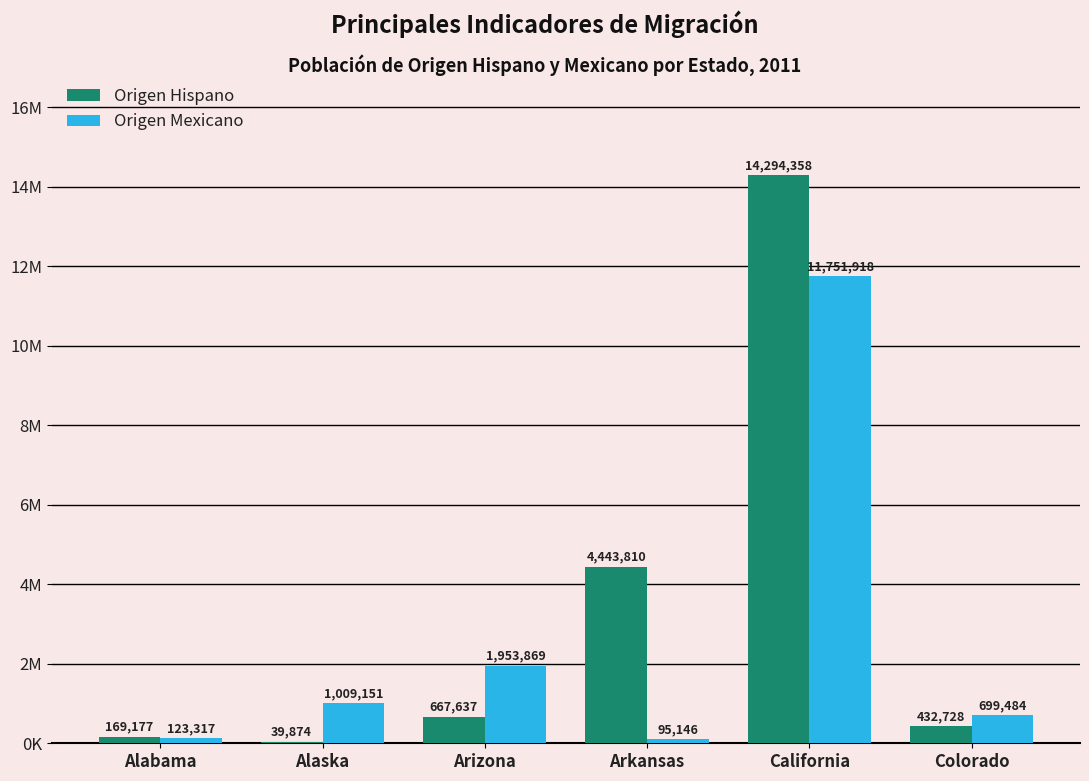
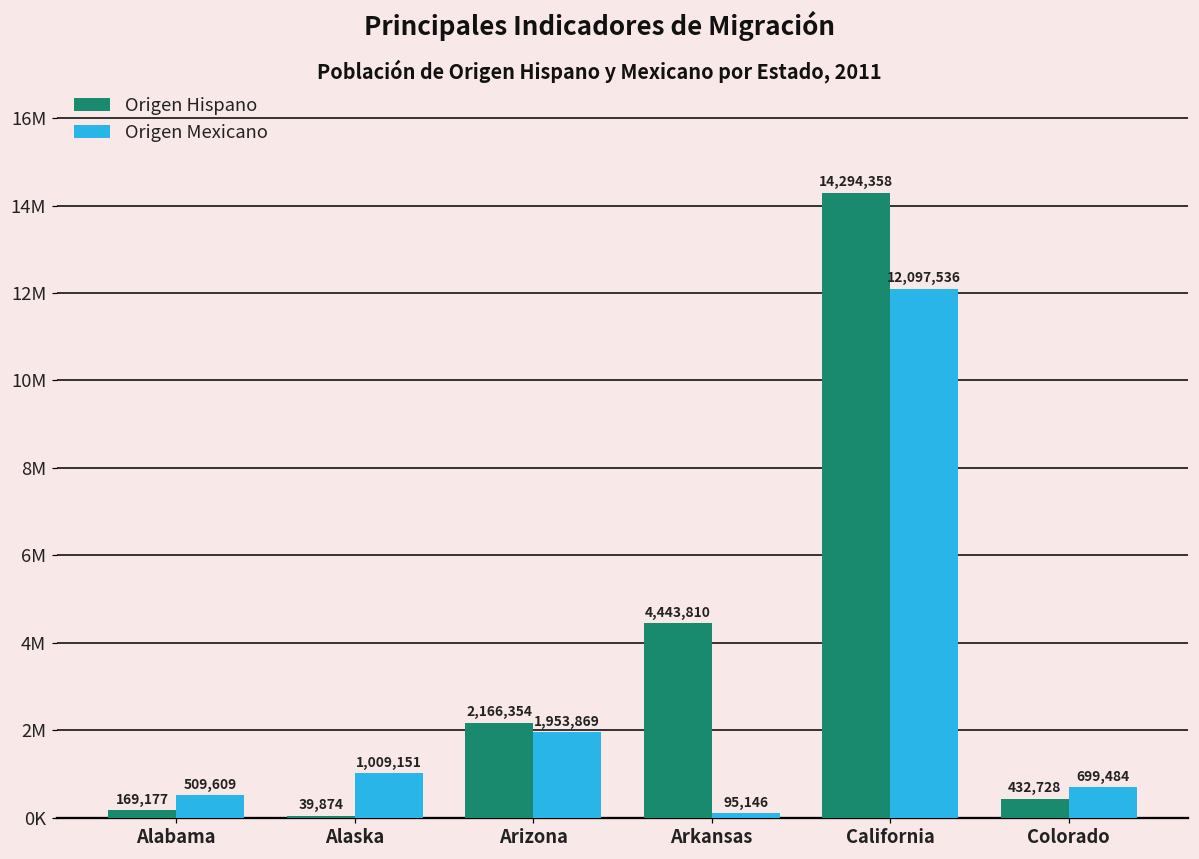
  {
    "Origen Hispano": {
      "Alabama": "169,177",
      "Alaska": "39,874",
-     "Arizona": "667,637",
+     "Arizona": "2,166,354",
      "Arkansas": "4,443,810",
      "California": "14,294,358",
      "Colorado": "432,728"
    },
    "Origen Mexicano": {
-     "Alabama": "123,317",
+     "Alabama": "509,609",
      "Alaska": "1,009,151",
      "Arizona": "1,953,869",
      "Arkansas": "95,146",
-     "California": "11,751,918",
+     "California": "12,097,536",
      "Colorado": "699,484"
    }
  }
